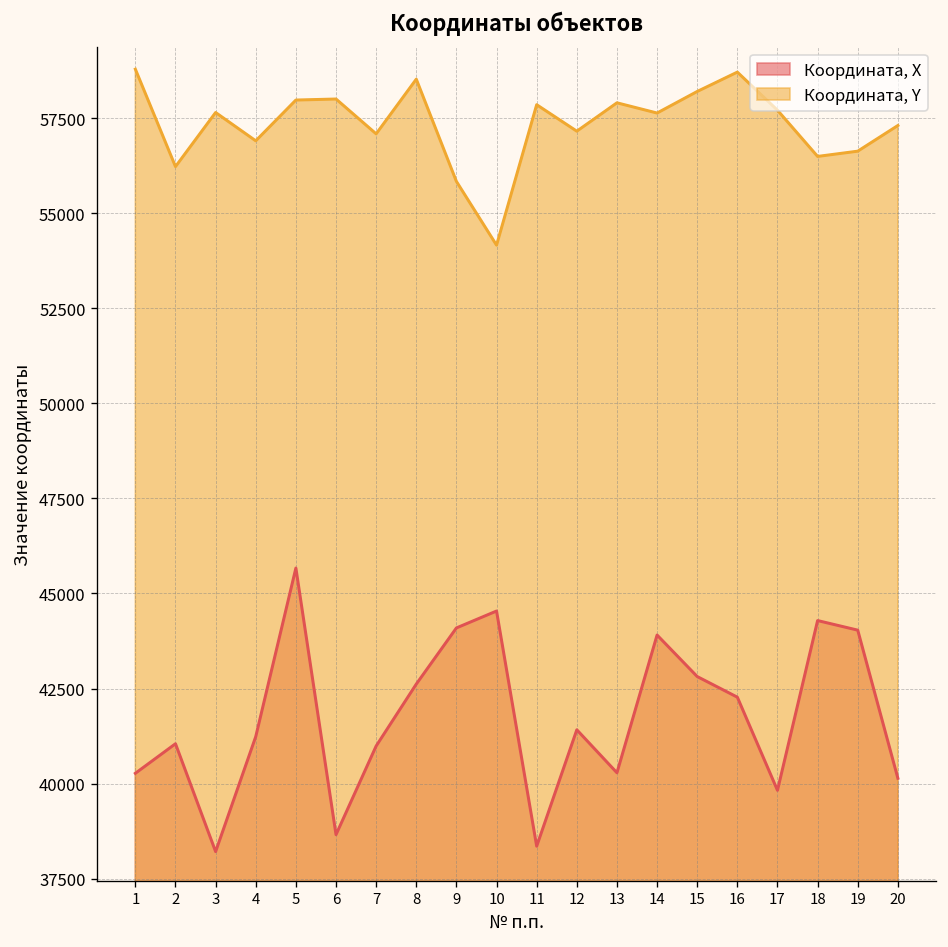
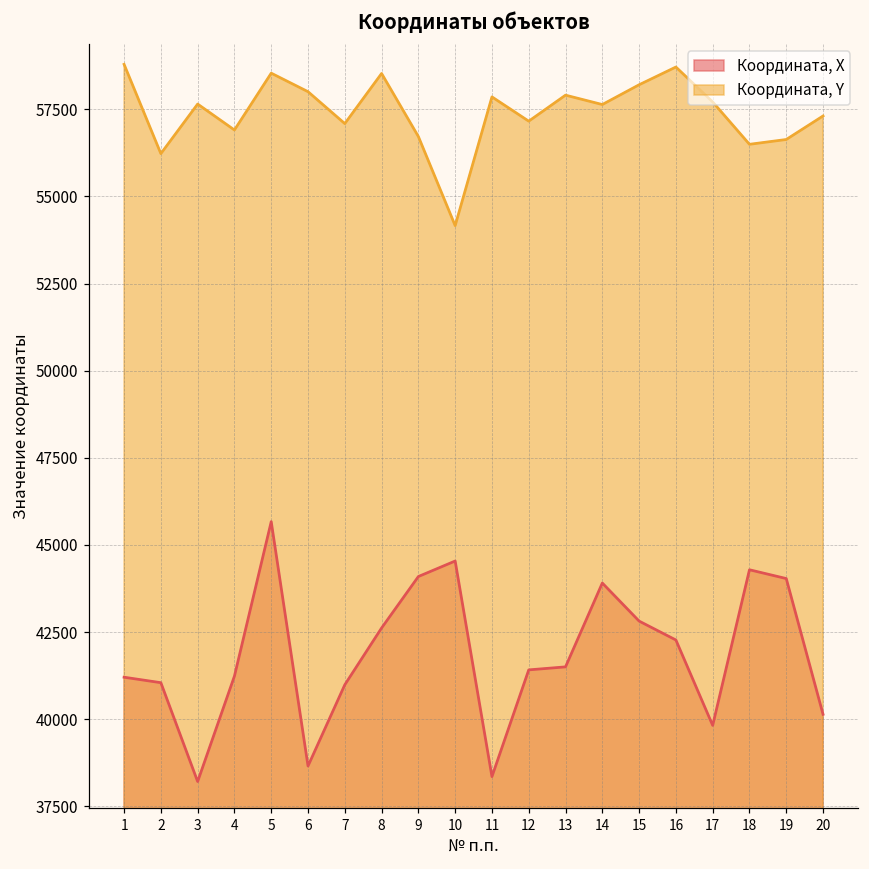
  {
    "Координата, X": {
-     "1": 40300,
+     "1": 41200,
      "2": 41000,
      "3": 38200,
      "4": 41200,
      "5": 45700,
      "6": 38700,
      "7": 41000,
      "8": 42600,
      "9": 44100,
      "10": 44500,
      "11": 38400,
      "12": 41400,
-     "13": 40300,
+     "13": 41500,
      "14": 43900,
      "15": 42800,
      "16": 42300,
      "17": 39800,
      "18": 44300,
      "19": 44000,
      "20": 40100
    },
    "Координата, Y": {
      "1": 58800,
      "2": 56200,
      "3": 57700,
      "4": 56900,
-     "5": 58000,
+     "5": 58500,
      "6": 58000,
      "7": 57100,
      "8": 58500,
-     "9": 55800,
+     "9": 56700,
      "10": 54200,
      "11": 57900,
      "12": 57200,
      "13": 57900,
      "14": 57600,
      "15": 58200,
      "16": 58700,
      "18": 56500,
      "19": 56600,
      "20": 57300
    }
  }
